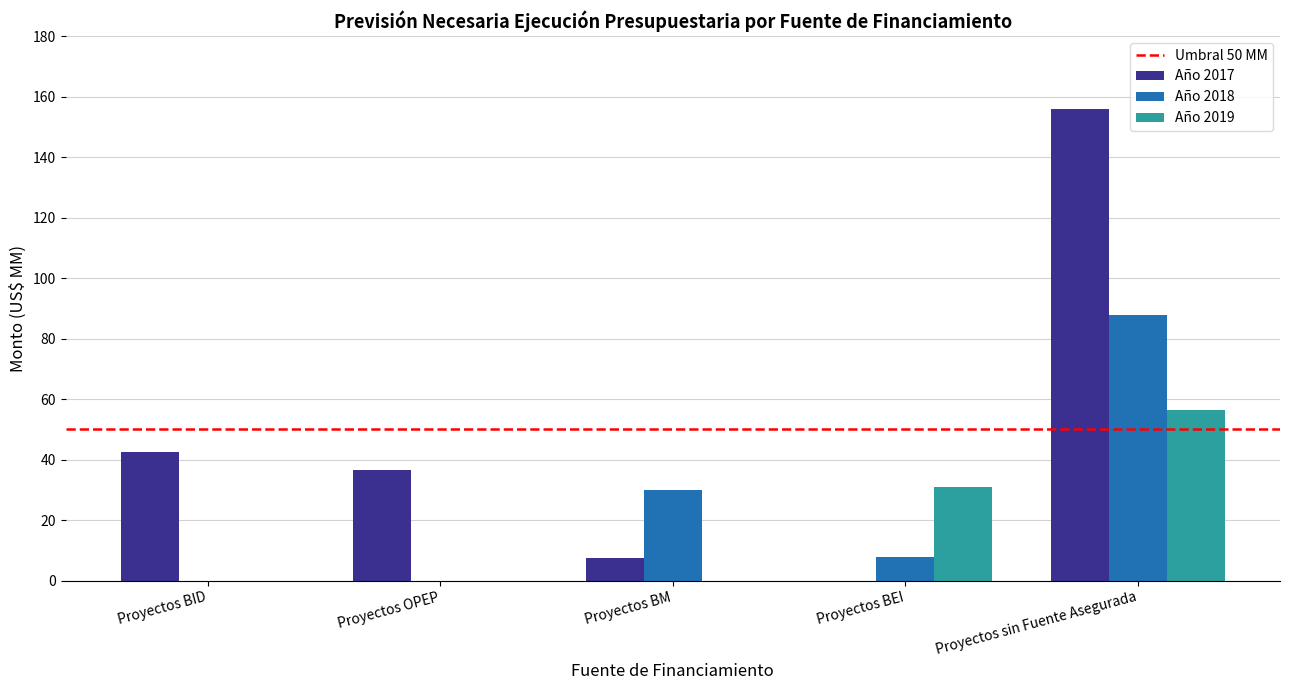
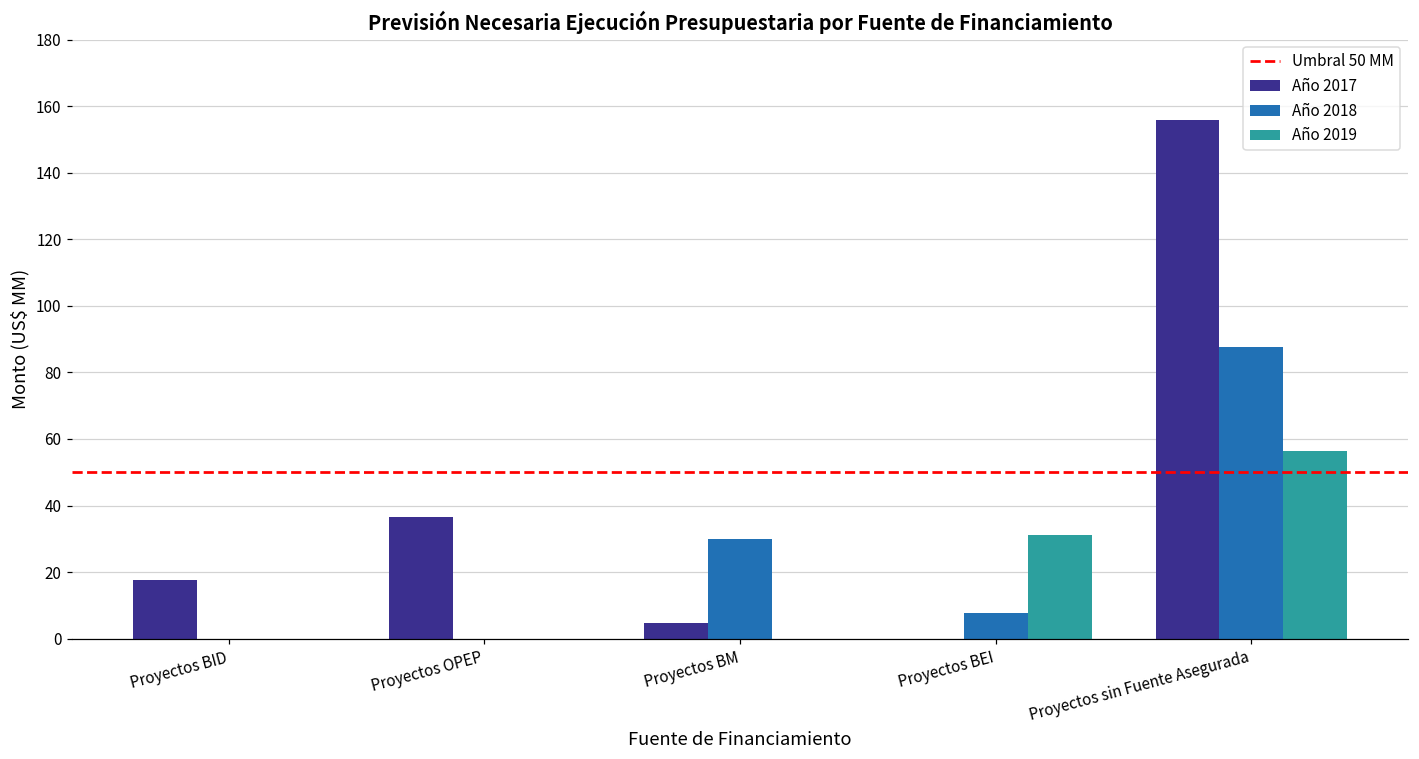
  {
    "Año 2017": {
-     "Proyectos BID": 42,
+     "Proyectos BID": 18,
      "Proyectos OPEP": 36,
-     "Proyectos BM": 7,
+     "Proyectos BM": 5,
      "Proyectos BEI": 0,
      "Proyectos sin Fuente Asegurada": 156
    }
  }
